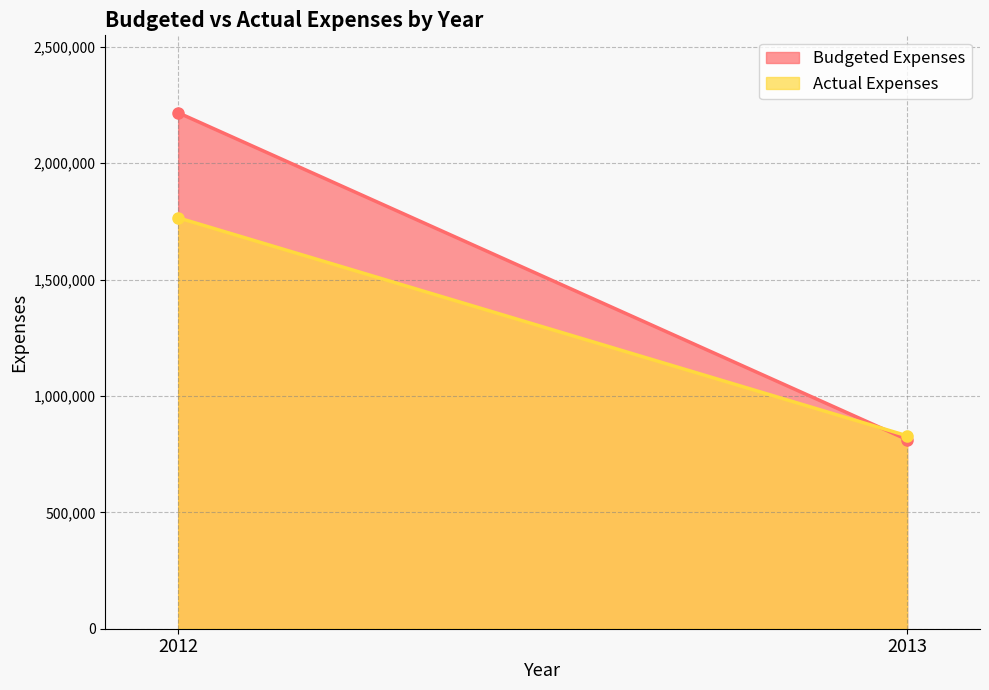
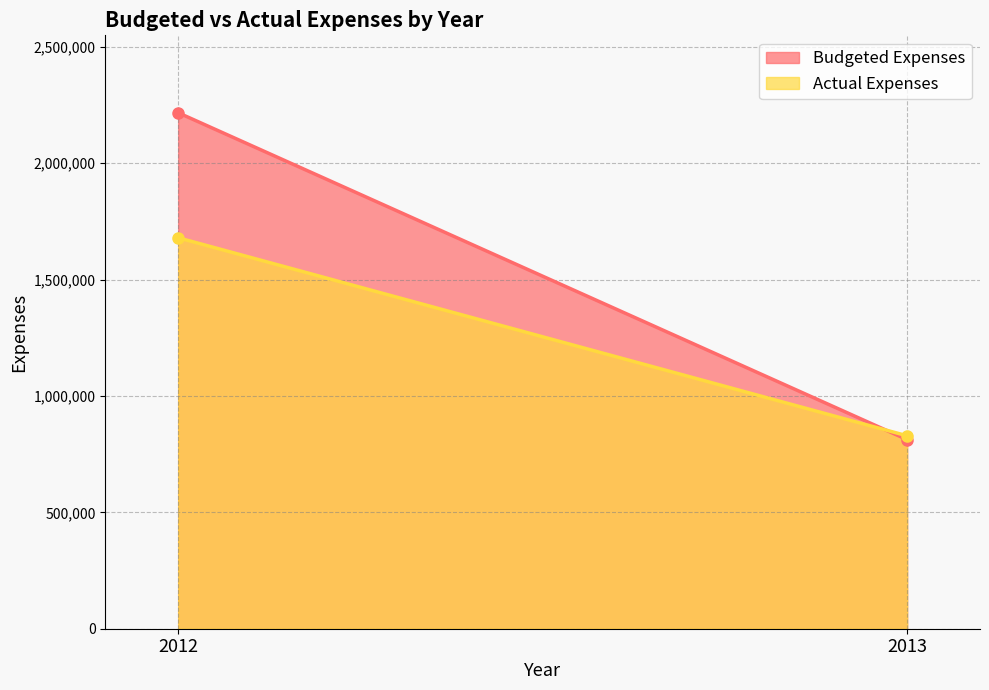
  {
    "Budgeted Expenses": {
      "2012": "2,220,000",
      "2013": "810,000"
    },
    "Actual Expenses": {
-     "2012": "1,770,000",
+     "2012": "1,680,000",
      "2013": "830,000"
    }
  }
